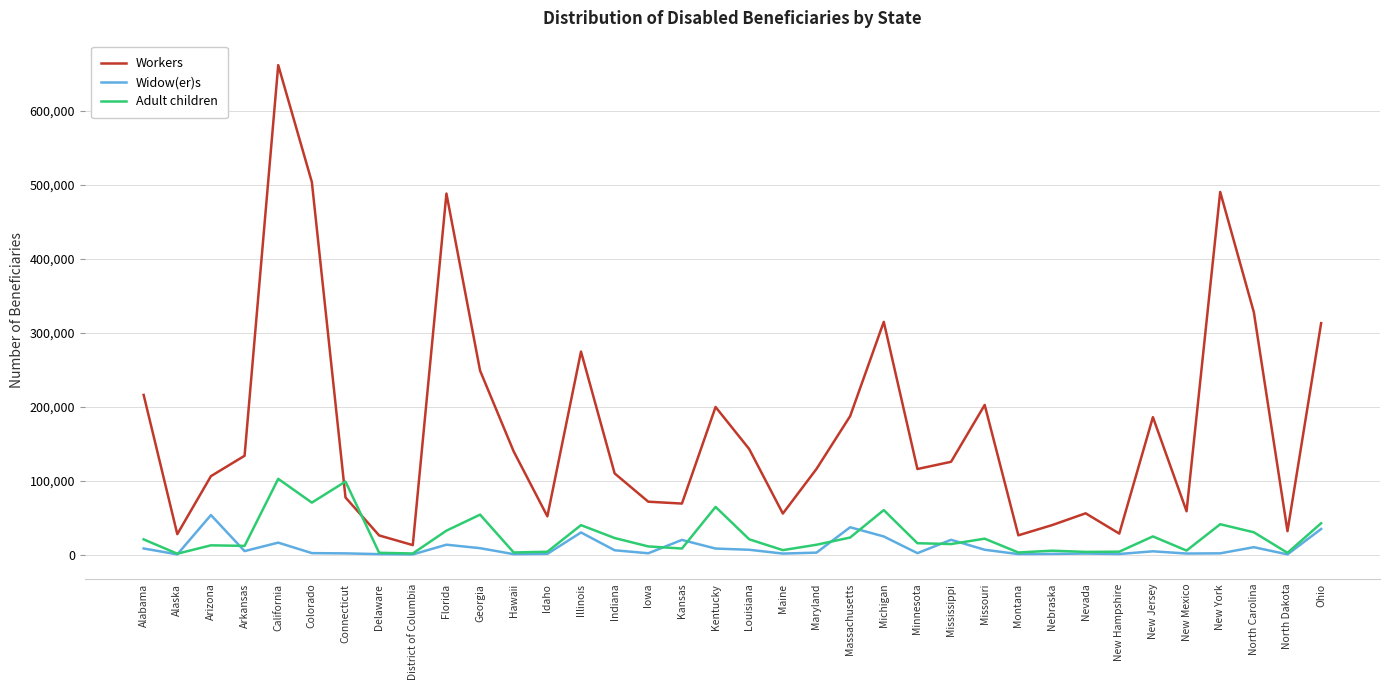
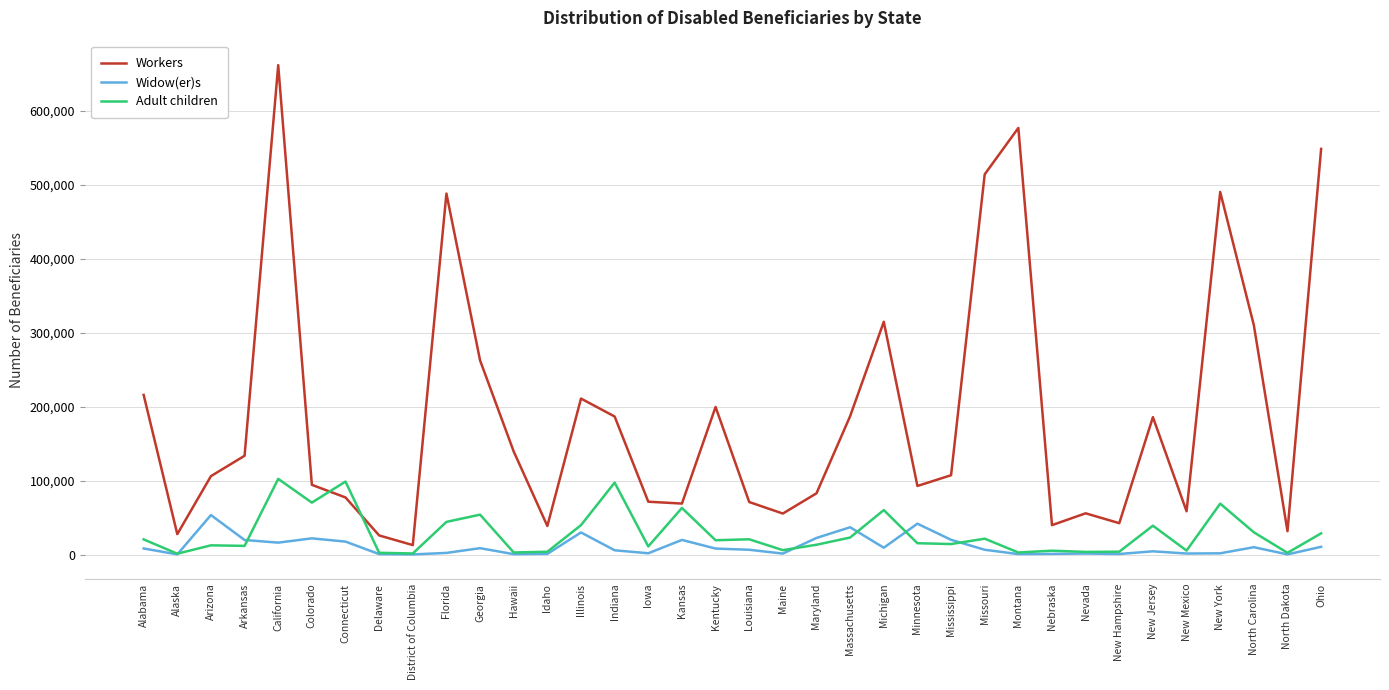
  {
    "Workers": {
      "Alabama": "220,000",
      "Alaska": "30,000",
      "Arizona": "110,000",
      "Arkansas": "130,000",
      "California": "660,000",
-     "Colorado": "500,000",
+     "Colorado": "90,000",
      "Connecticut": "80,000",
      "Delaware": "30,000",
      "District of Columbia": "10,000",
      "Florida": "490,000",
-     "Georgia": "250,000",
+     "Georgia": "260,000",
      "Hawaii": "140,000",
-     "Idaho": "50,000",
-     "Illinois": "270,000",
-     "Indiana": "110,000",
+     "Idaho": "40,000",
+     "Illinois": "210,000",
+     "Indiana": "190,000",
      "Iowa": "70,000",
      "Kansas": "70,000",
      "Kentucky": "200,000",
-     "Louisiana": "140,000",
+     "Louisiana": "70,000",
      "Maine": "60,000",
-     "Maryland": "120,000",
+     "Maryland": "80,000",
      "Massachusetts": "190,000",
      "Michigan": "310,000",
-     "Minnesota": "120,000",
-     "Mississippi": "130,000",
-     "Missouri": "200,000",
-     "Montana": "30,000",
+     "Minnesota": "90,000",
+     "Mississippi": "110,000",
+     "Missouri": "510,000",
+     "Montana": "580,000",
      "Nebraska": "40,000",
      "Nevada": "60,000",
-     "New Hampshire": "30,000",
+     "New Hampshire": "40,000",
      "New Jersey": "190,000",
      "New Mexico": "60,000",
      "New York": "490,000",
-     "North Carolina": "330,000",
+     "North Carolina": "310,000",
      "North Dakota": "30,000",
-     "Ohio": "310,000"
+     "Ohio": "550,000"
    },
    "Widow(er)s": {
      "Alabama": "10,000",
      "Arizona": "50,000",
-     "Arkansas": "0",
+     "Arkansas": "20,000",
      "California": "20,000",
-     "Colorado": "0",
-     "Connecticut": "0",
-     "Florida": "10,000",
+     "Colorado": "20,000",
+     "Connecticut": "20,000",
+     "Florida": "0",
      "Georgia": "10,000",
      "Illinois": "30,000",
      "Indiana": "10,000",
      "Iowa": "0",
      "Kansas": "20,000",
      "Kentucky": "10,000",
      "Louisiana": "10,000",
      "Maine": "0",
-     "Maryland": "0",
+     "Maryland": "20,000",
      "Massachusetts": "40,000",
-     "Michigan": "20,000",
-     "Minnesota": "0",
+     "Michigan": "10,000",
+     "Minnesota": "40,000",
      "Mississippi": "20,000",
      "Missouri": "10,000",
      "Nebraska": "0",
      "New Jersey": "0",
      "New Mexico": "0",
      "New York": "0",
      "North Carolina": "10,000",
-     "Ohio": "30,000"
+     "Ohio": "10,000"
    },
    "Adult children": {
      "Alabama": "20,000",
      "Arizona": "10,000",
      "Arkansas": "10,000",
      "California": "100,000",
      "Colorado": "70,000",
      "Connecticut": "100,000",
-     "Florida": "30,000",
+     "Florida": "40,000",
      "Georgia": "50,000",
      "Illinois": "40,000",
-     "Indiana": "20,000",
+     "Indiana": "100,000",
      "Iowa": "10,000",
-     "Kansas": "10,000",
-     "Kentucky": "60,000",
+     "Kansas": "60,000",
+     "Kentucky": "20,000",
      "Louisiana": "20,000",
      "Maine": "10,000",
      "Maryland": "10,000",
      "Massachusetts": "20,000",
      "Michigan": "60,000",
      "Minnesota": "20,000",
      "Mississippi": "10,000",
      "Missouri": "20,000",
      "Nebraska": "10,000",
-     "New Jersey": "20,000",
+     "New Jersey": "40,000",
      "New Mexico": "10,000",
-     "New York": "40,000",
+     "New York": "70,000",
      "North Carolina": "30,000",
-     "Ohio": "40,000"
+     "Ohio": "30,000"
    }
  }
